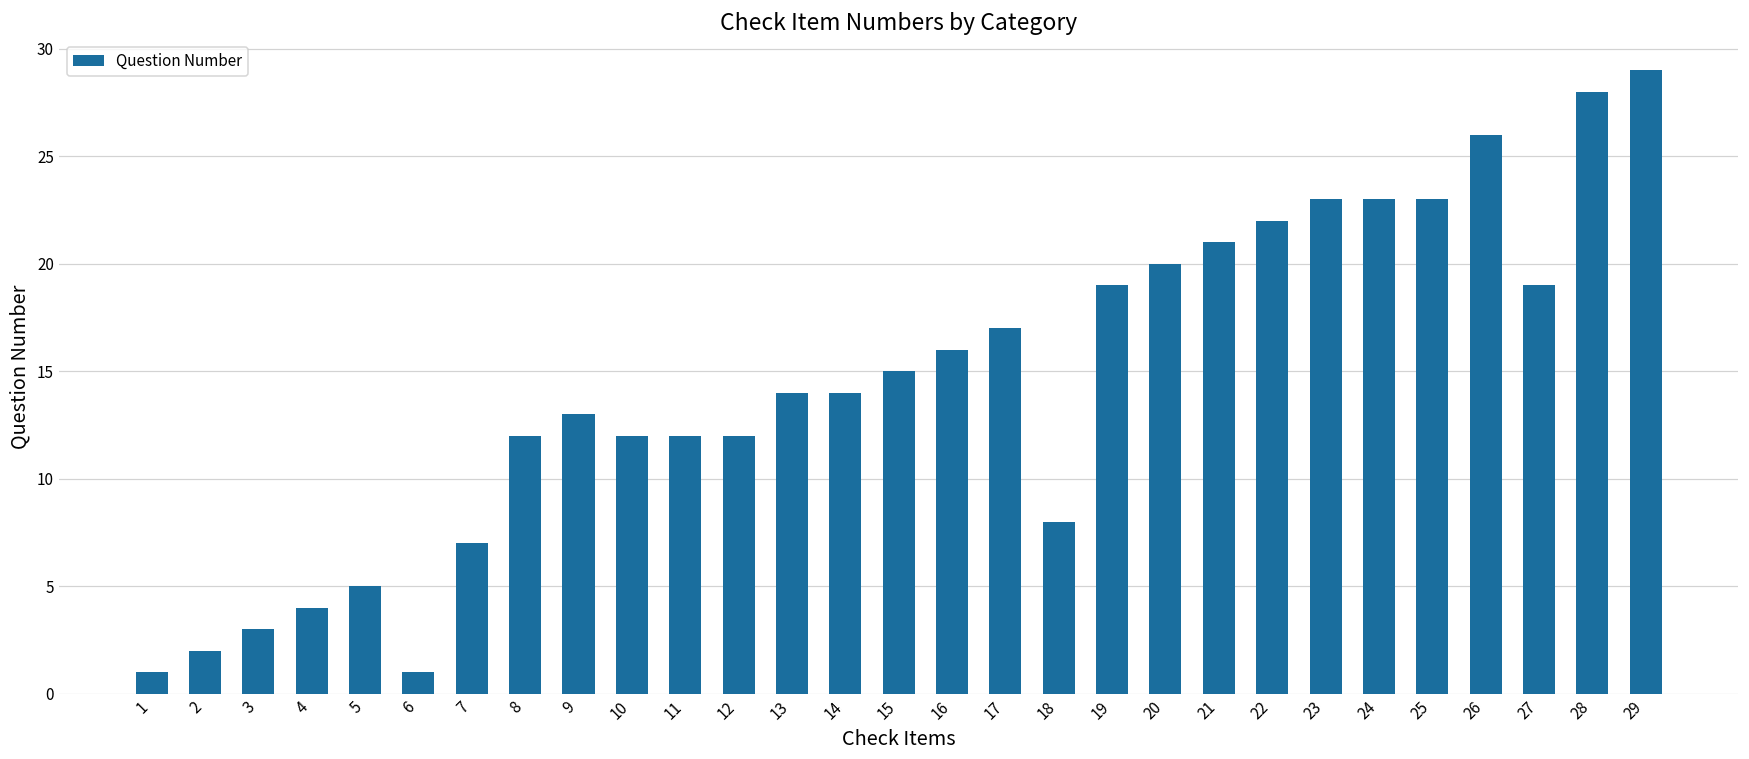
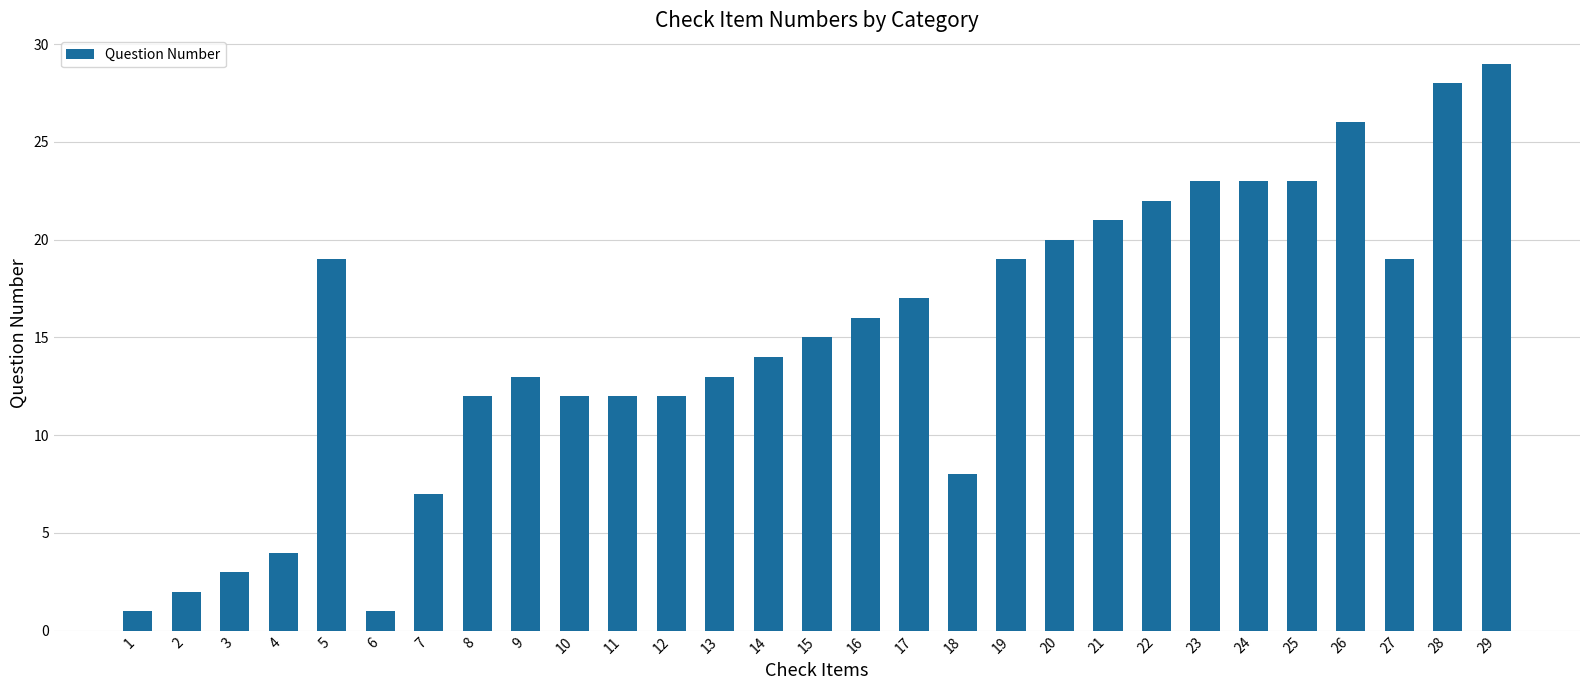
  {
    "1": 1,
    "2": 2,
    "3": 3,
    "4": 4,
-   "5": 5,
+   "5": 19,
    "6": 1,
    "7": 7,
    "8": 12,
    "9": 13,
    "10": 12,
    "11": 12,
    "12": 12,
-   "13": 14,
+   "13": 13,
    "14": 14,
    "15": 15,
    "16": 16,
    "17": 17,
    "18": 8,
    "19": 19,
    "20": 20,
    "21": 21,
    "22": 22,
    "23": 23,
    "24": 23,
    "25": 23,
    "26": 26,
    "27": 19,
    "28": 28,
    "29": 29
  }
